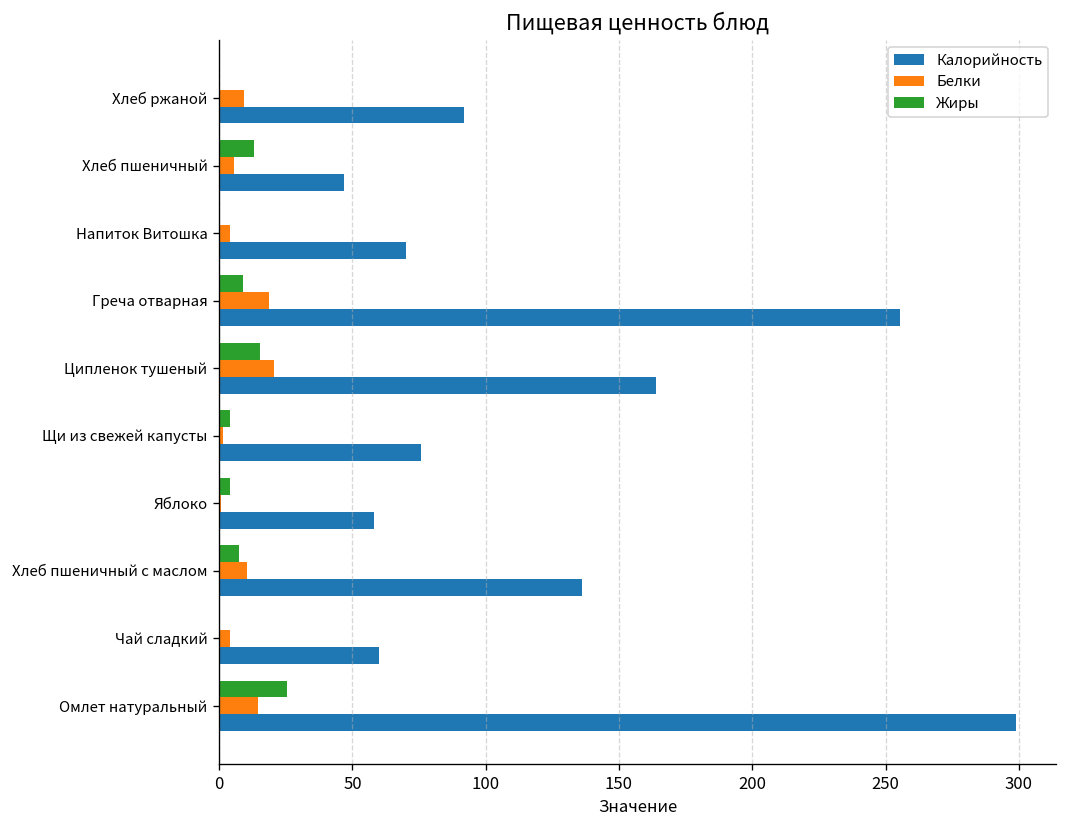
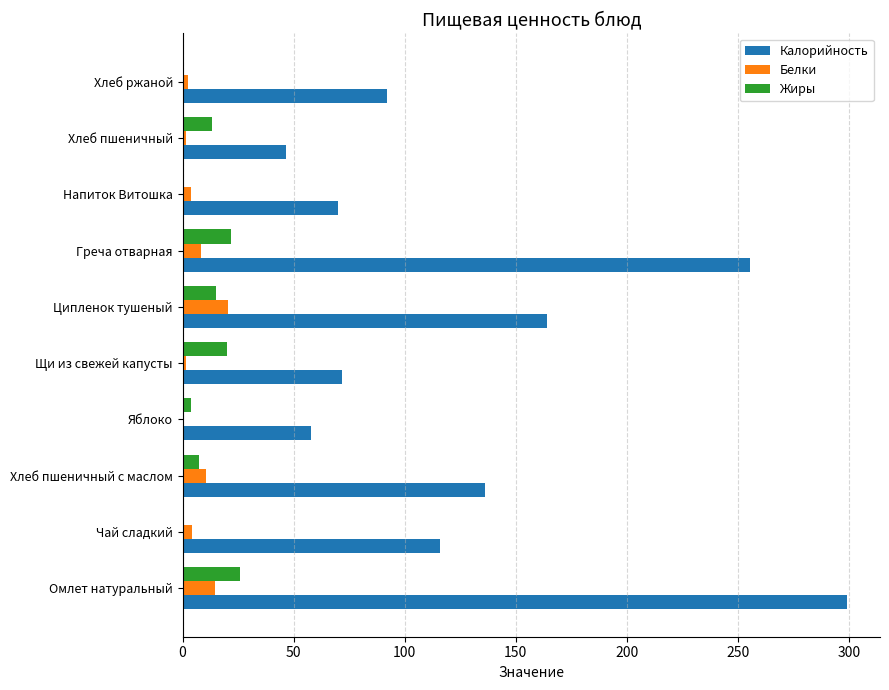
  {
    "Калорийность": {
      "Хлеб ржаной": 92,
      "Хлеб пшеничный": 47,
      "Напиток Витошка": 70,
      "Греча отварная": 255,
      "Ципленок тушеный": 164,
-     "Щи из свежей капусты": 76,
+     "Щи из свежей капусты": 72,
      "Яблоко": 58,
      "Хлеб пшеничный с маслом": 136,
-     "Чай сладкий": 60,
+     "Чай сладкий": 116,
      "Омлет натуральный": 299
    },
    "Белки": {
-     "Хлеб ржаной": 9,
-     "Хлеб пшеничный": 5,
+     "Хлеб ржаной": 2,
+     "Хлеб пшеничный": 2,
      "Напиток Витошка": 4,
-     "Греча отварная": 19,
+     "Греча отварная": 8,
      "Ципленок тушеный": 20,
      "Щи из свежей капусты": 1,
      "Хлеб пшеничный с маслом": 10,
      "Чай сладкий": 4,
      "Омлет натуральный": 14
    },
    "Жиры": {
      "Хлеб пшеничный": 13,
      "Напиток Витошка": 0,
-     "Греча отварная": 9,
+     "Греча отварная": 22,
      "Ципленок тушеный": 15,
-     "Щи из свежей капусты": 4,
+     "Щи из свежей капусты": 20,
      "Яблоко": 4,
      "Хлеб пшеничный с маслом": 7,
      "Омлет натуральный": 26
    }
  }
